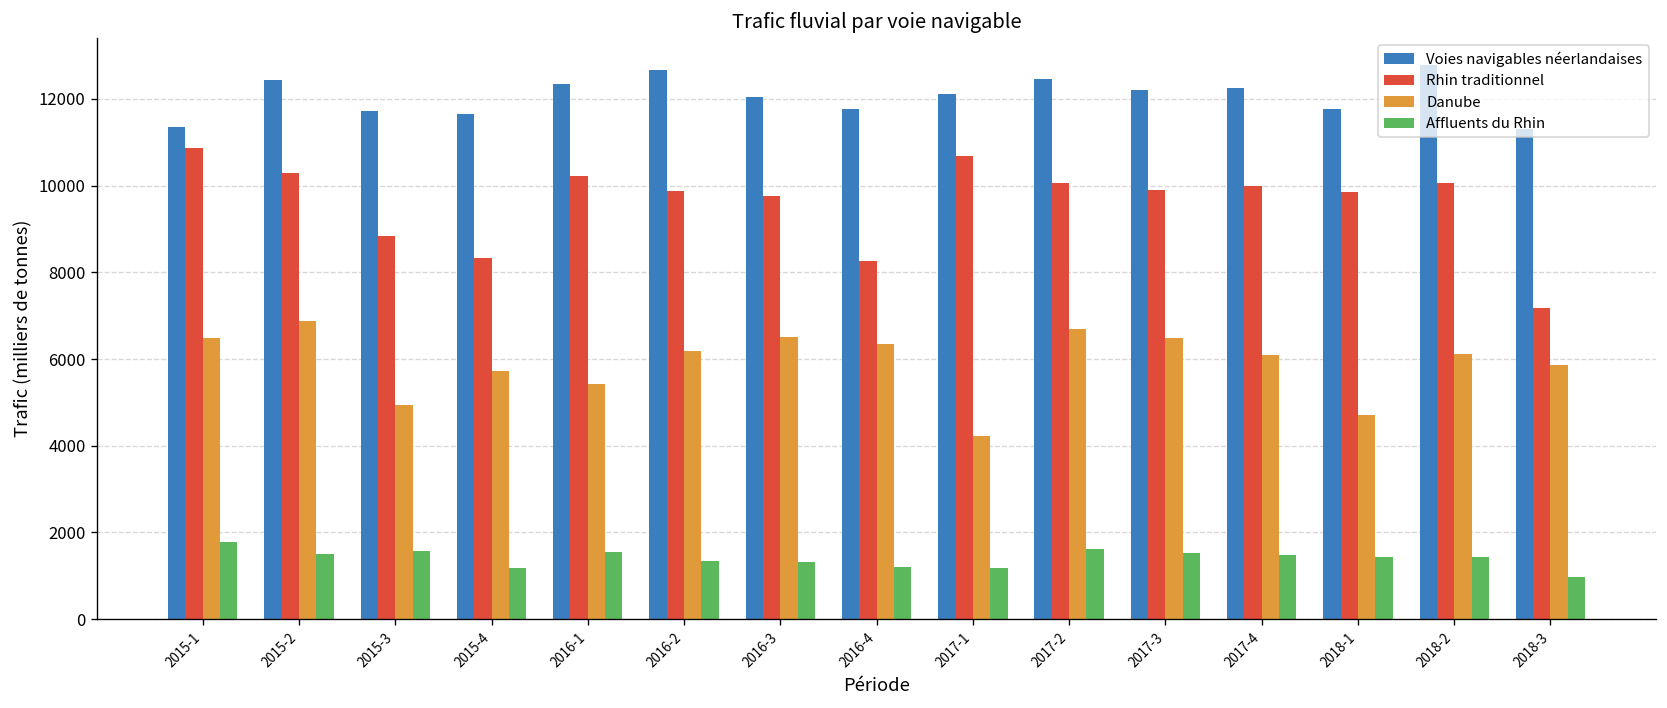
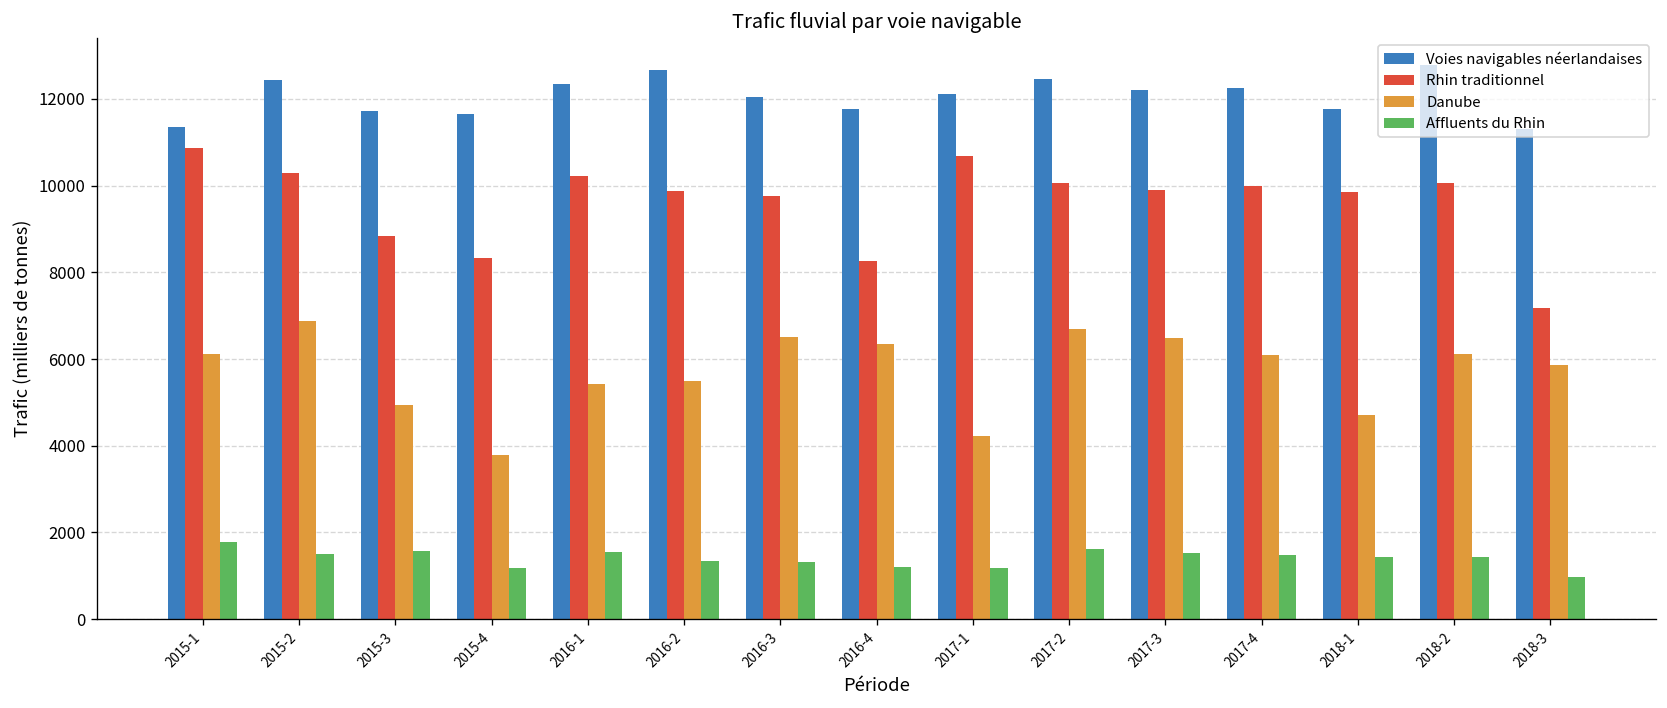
  {
    "Voies navigables néerlandaises": {
      "2015-1": 11300,
      "2015-2": 12400,
      "2015-3": 11700,
      "2015-4": 11700,
      "2016-1": 12300,
      "2016-2": 12700,
      "2016-3": 12100,
      "2016-4": 11800,
      "2017-1": 12100,
      "2017-2": 12500,
      "2017-3": 12200,
      "2017-4": 12300,
      "2018-1": 11800
    },
    "Rhin traditionnel": {
      "2015-1": 10900,
      "2015-2": 10300,
      "2015-3": 8800,
      "2015-4": 8300,
      "2016-1": 10200,
      "2016-2": 9900,
      "2016-3": 9700,
      "2016-4": 8300,
      "2017-1": 10700,
      "2017-2": 10100,
      "2017-3": 9900,
      "2017-4": 10000,
      "2018-1": 9800,
      "2018-2": 10100,
      "2018-3": 7200
    },
    "Danube": {
-     "2015-1": 6500,
+     "2015-1": 6100,
      "2015-2": 6900,
      "2015-3": 4900,
-     "2015-4": 5700,
+     "2015-4": 3800,
      "2016-1": 5400,
-     "2016-2": 6200,
+     "2016-2": 5500,
      "2016-3": 6500,
      "2016-4": 6300,
      "2017-1": 4200,
      "2017-2": 6700,
      "2017-3": 6500,
      "2017-4": 6100,
      "2018-1": 4700,
      "2018-2": 6100,
      "2018-3": 5900
    },
    "Affluents du Rhin": {
      "2015-1": 1800,
      "2015-2": 1500,
      "2015-3": 1600,
      "2015-4": 1200,
      "2016-1": 1500,
      "2016-2": 1300,
      "2016-3": 1300,
      "2016-4": 1200,
      "2017-1": 1200,
      "2017-2": 1600,
      "2017-3": 1500,
      "2017-4": 1500,
      "2018-1": 1400,
      "2018-2": 1400,
      "2018-3": 1000
    }
  }
